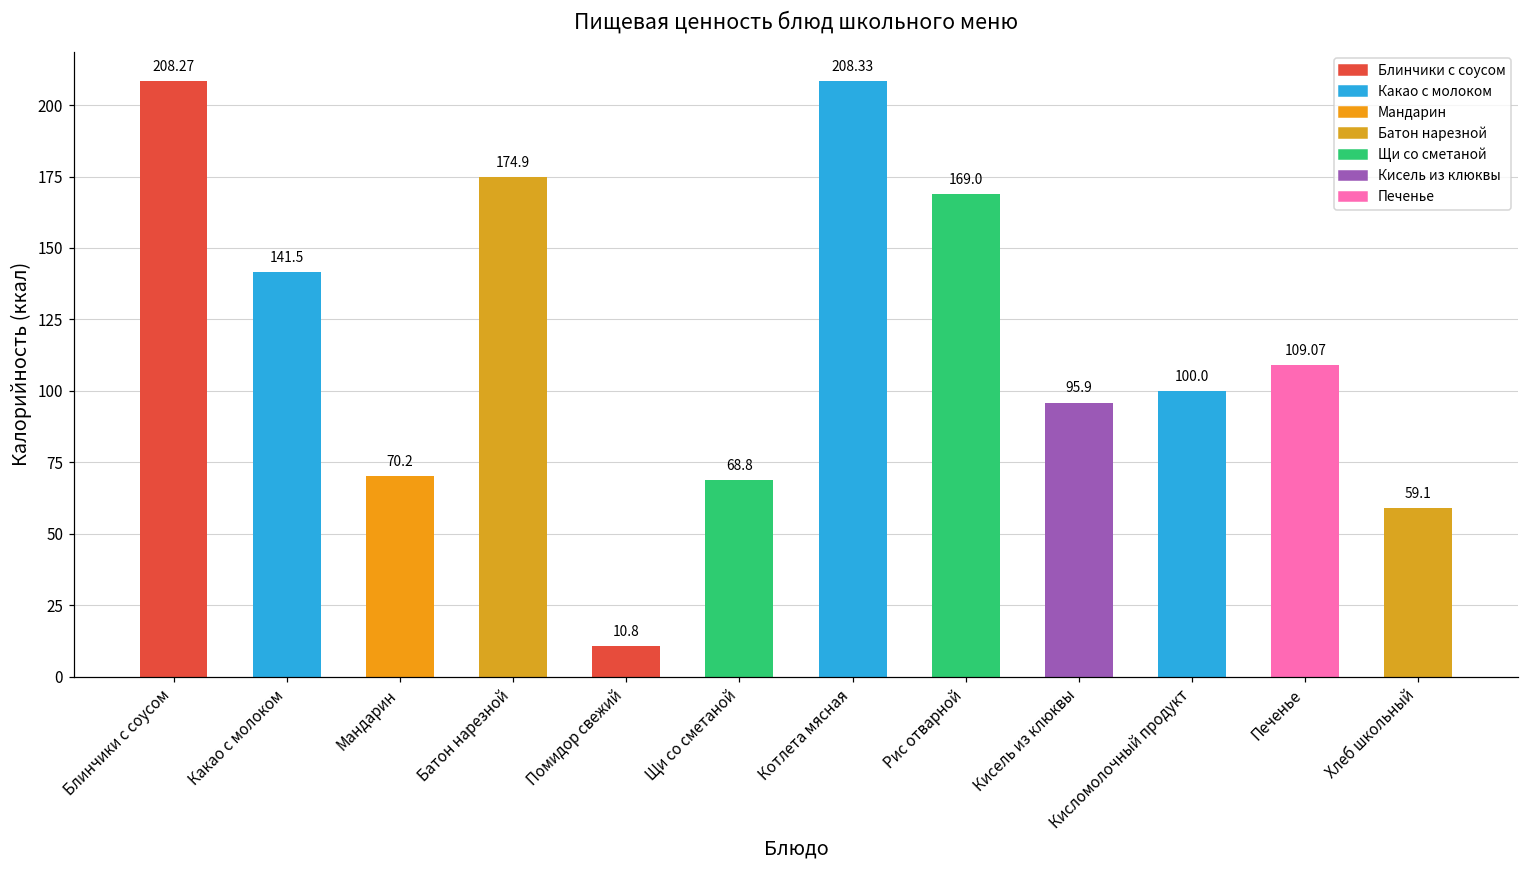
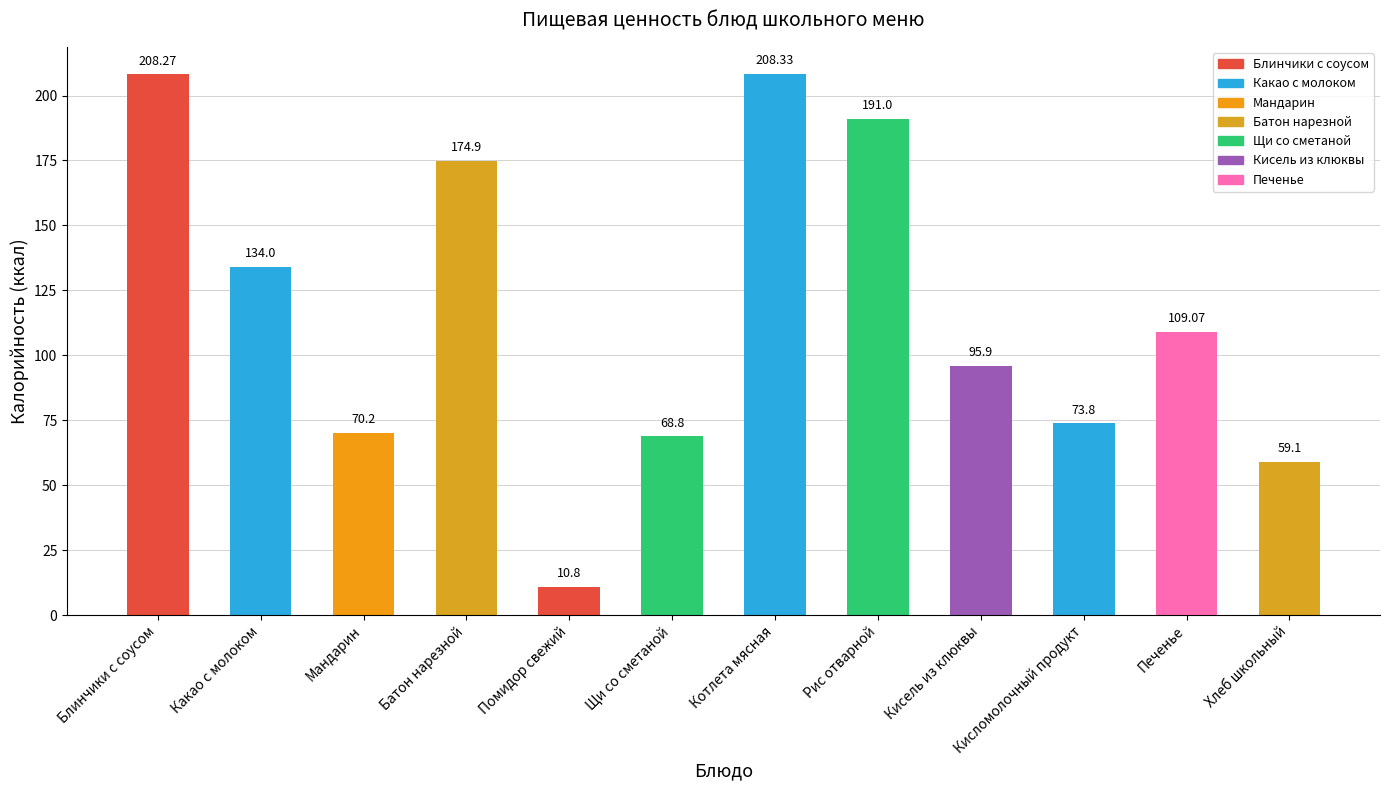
  {
    "Блинчики с соусом": 208.27,
-   "Какао с молоком": 141.5,
+   "Какао с молоком": 134.0,
    "Мандарин": 70.2,
    "Батон нарезной": 174.9,
    "Помидор свежий": 10.8,
    "Щи со сметаной": 68.8,
    "Котлета мясная": 208.33,
-   "Рис отварной": 169.0,
+   "Рис отварной": 191.0,
    "Кисель из клюквы": 95.9,
-   "Кисломолочный продукт": 100.0,
+   "Кисломолочный продукт": 73.8,
    "Печенье": 109.07,
    "Хлеб школьный": 59.1
  }
